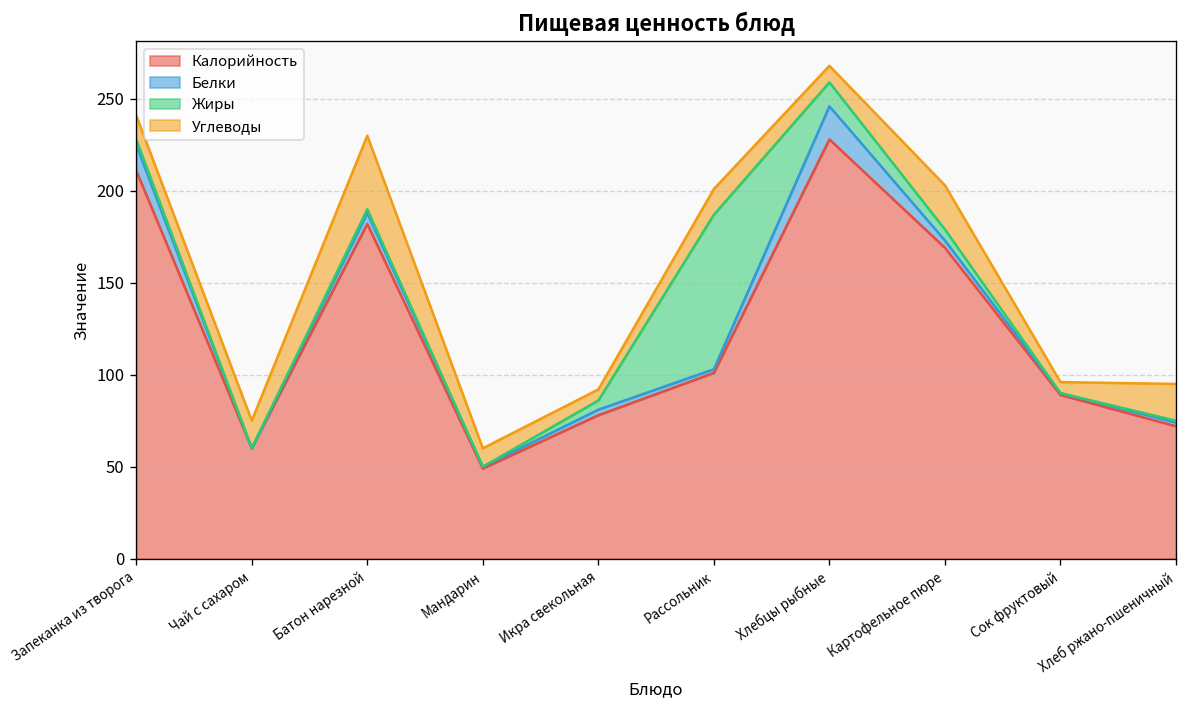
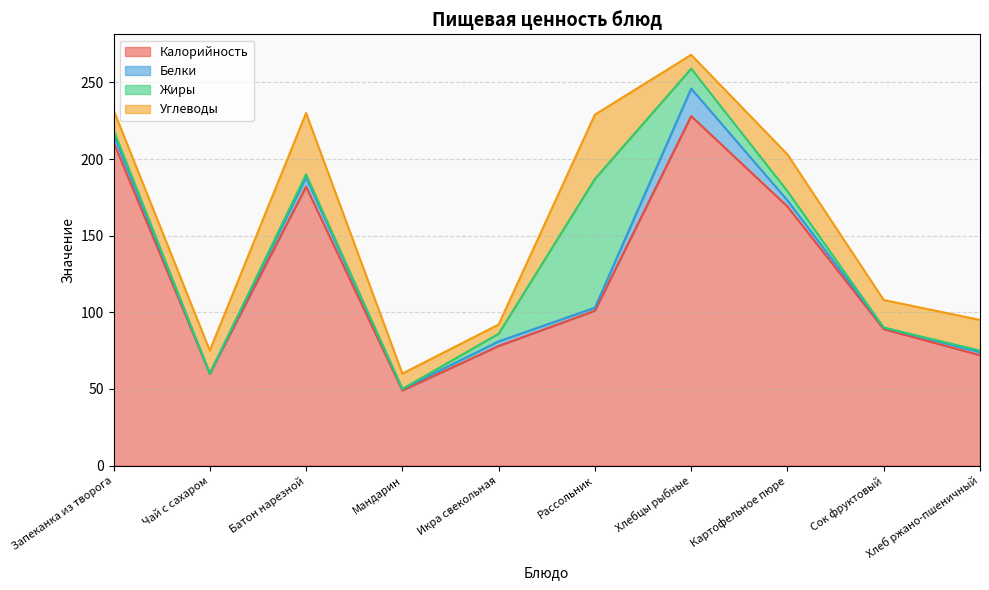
  {
    "Калорийность": {
      "Запеканка из творога": 211,
      "Батон нарезной": 182,
      "Икра свекольная": 78,
      "Рассольник": 101,
      "Хлебцы рыбные": 228,
      "Картофельное пюре": 169,
      "Хлеб ржано-пшеничный": 72
    },
    "Белки": {
-     "Запеканка из творога": 14,
+     "Запеканка из творога": 5,
      "Батон нарезной": 6,
      "Икра свекольная": 3,
      "Рассольник": 2,
      "Хлебцы рыбные": 18,
      "Картофельное пюре": 4
    },
    "Жиры": {
      "Запеканка из творога": 3,
      "Батон нарезной": 2,
      "Икра свекольная": 5,
      "Рассольник": 84,
      "Хлебцы рыбные": 13,
      "Картофельное пюре": 6
    },
    "Углеводы": {
      "Запеканка из творога": 13,
      "Чай с сахаром": 15,
      "Батон нарезной": 40,
      "Мандарин": 10,
      "Икра свекольная": 6,
-     "Рассольник": 14,
+     "Рассольник": 42,
      "Хлебцы рыбные": 9,
      "Картофельное пюре": 24,
-     "Сок фруктовый": 6,
+     "Сок фруктовый": 18,
      "Хлеб ржано-пшеничный": 20
    }
  }
